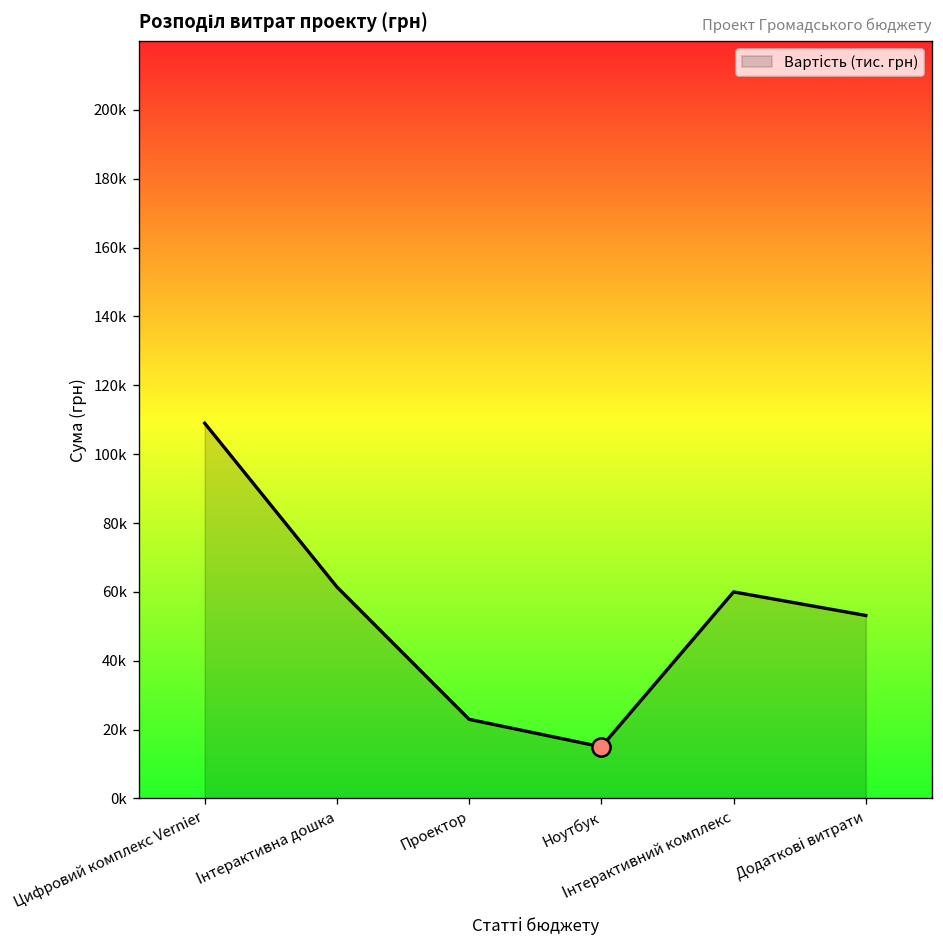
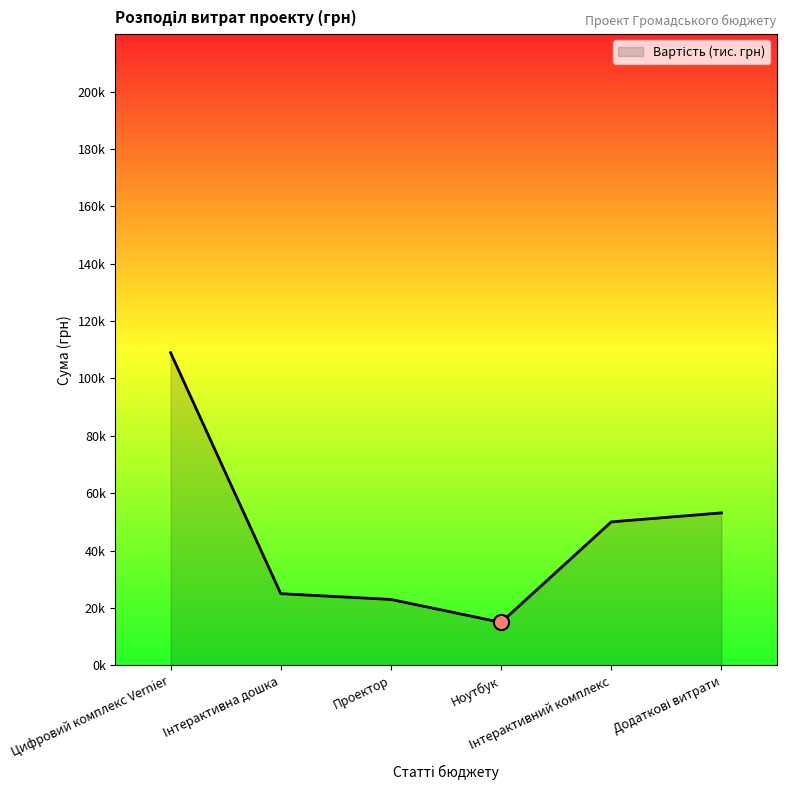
  {
    "Вартість (тис. грн)": {
      "Цифровий комплекс Vernier": 109000,
-     "Інтерактивна дошка": 61000,
+     "Інтерактивна дошка": 25000,
      "Проектор": 23000,
-     "Інтерактивний комплекс": 60000,
+     "Інтерактивний комплекс": 50000,
      "Додаткові витрати": 53000
    }
  }
